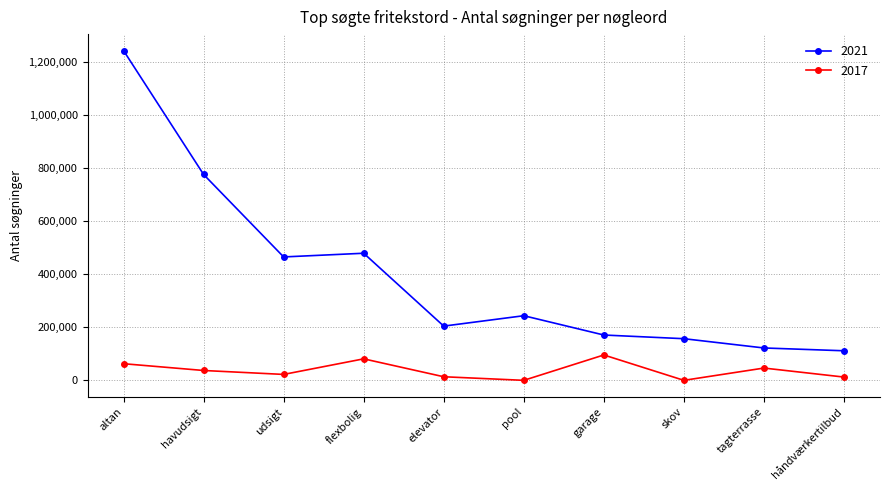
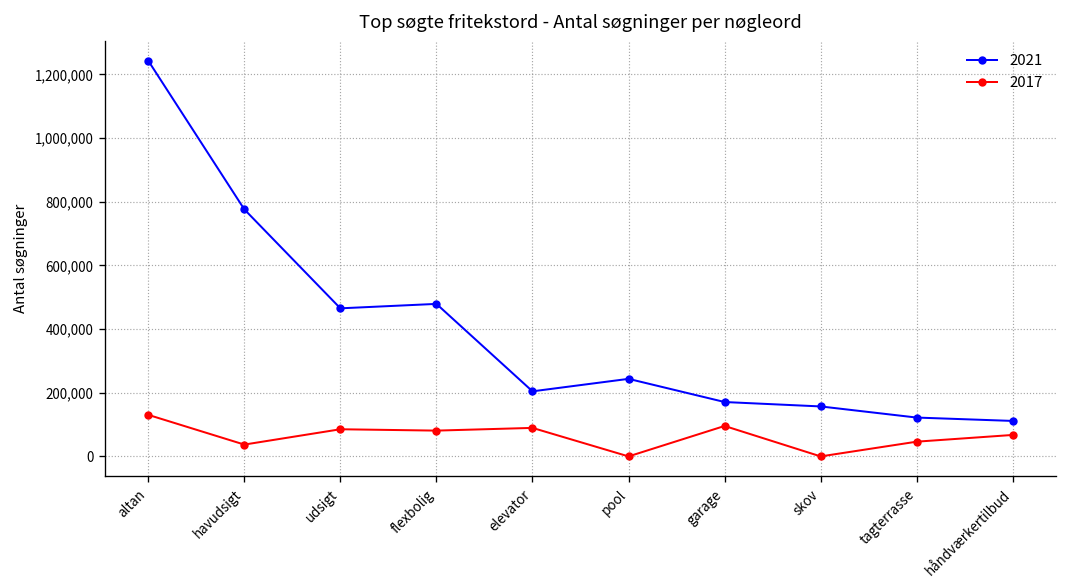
  {
    "2021": {
      "altan": "1,240,000",
      "havudsigt": "780,000",
      "udsigt": "470,000",
      "flexbolig": "480,000",
      "elevator": "200,000",
      "pool": "240,000",
      "garage": "170,000",
      "skov": "160,000",
      "tagterrasse": "120,000",
      "håndværkertilbud": "110,000"
    },
    "2017": {
-     "altan": "60,000",
+     "altan": "130,000",
      "havudsigt": "40,000",
-     "udsigt": "20,000",
+     "udsigt": "90,000",
      "flexbolig": "80,000",
-     "elevator": "10,000",
+     "elevator": "90,000",
      "pool": "0",
      "garage": "100,000",
      "skov": "0",
      "tagterrasse": "50,000",
-     "håndværkertilbud": "10,000"
+     "håndværkertilbud": "70,000"
    }
  }
